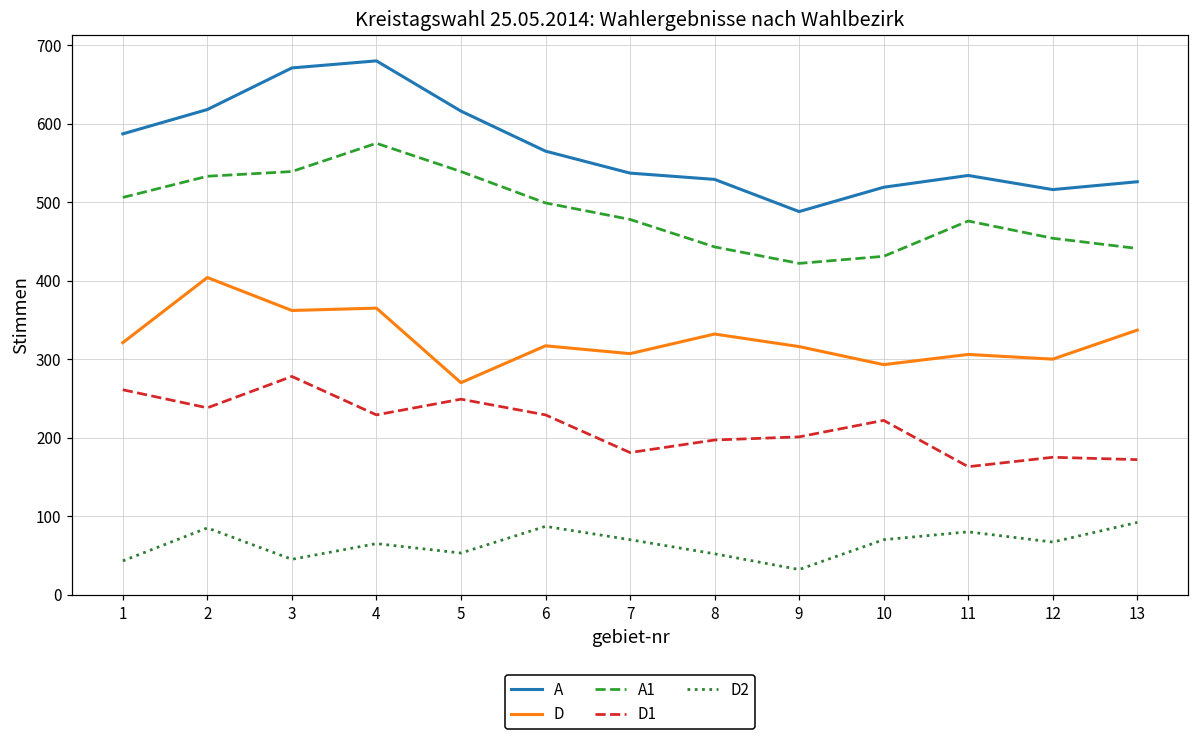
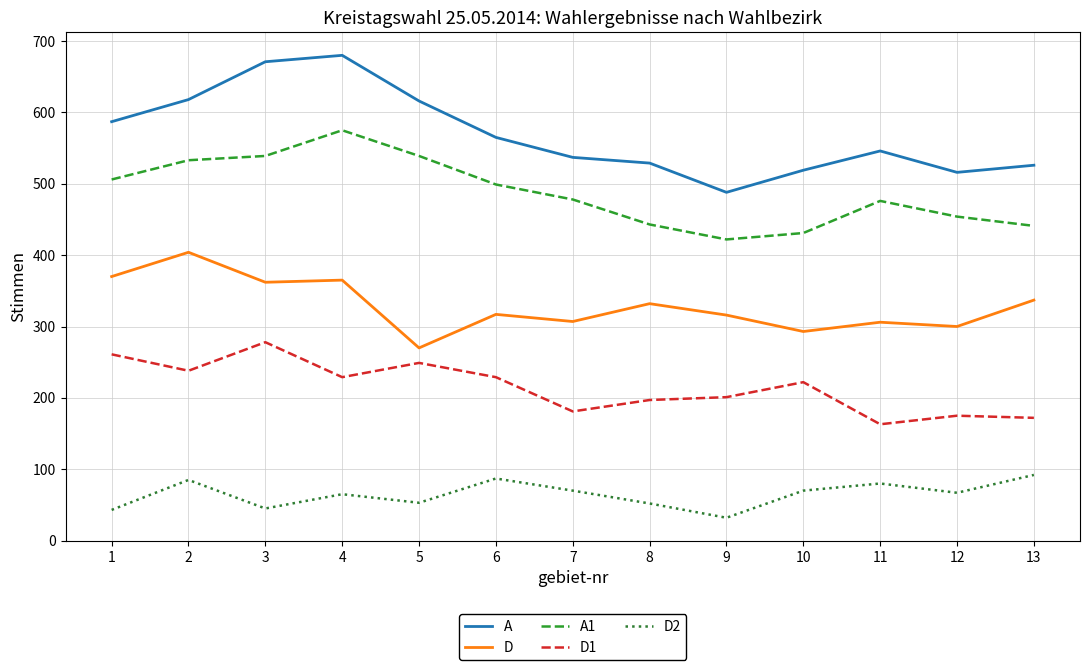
  {
    "A": {
      "1": 590,
      "2": 620,
      "3": 670,
      "4": 680,
      "5": 620,
      "6": 570,
      "7": 540,
      "8": 530,
      "9": 490,
      "10": 520,
-     "11": 530,
+     "11": 550,
      "12": 520,
      "13": 530
    },
    "D": {
-     "1": 320,
+     "1": 370,
      "2": 400,
      "3": 360,
      "4": 370,
      "5": 270,
      "6": 320,
      "7": 310,
      "8": 330,
      "9": 320,
      "10": 290,
      "11": 310,
      "12": 300,
      "13": 340
    },
    "D1": {
      "1": 260,
      "2": 240,
      "3": 280,
      "4": 230,
      "5": 250,
      "6": 230,
      "7": 180,
      "8": 200,
      "9": 200,
      "10": 220,
      "11": 160,
      "12": 180,
      "13": 170
    }
  }
